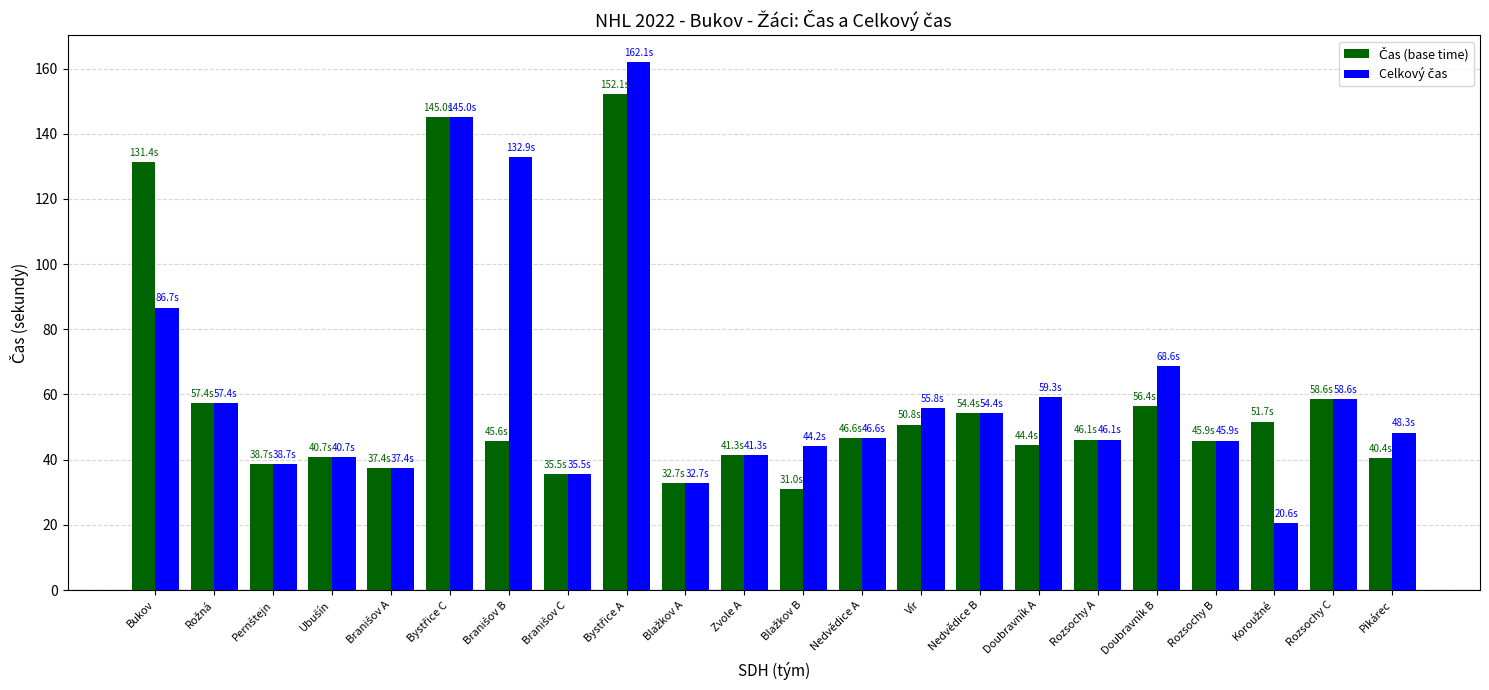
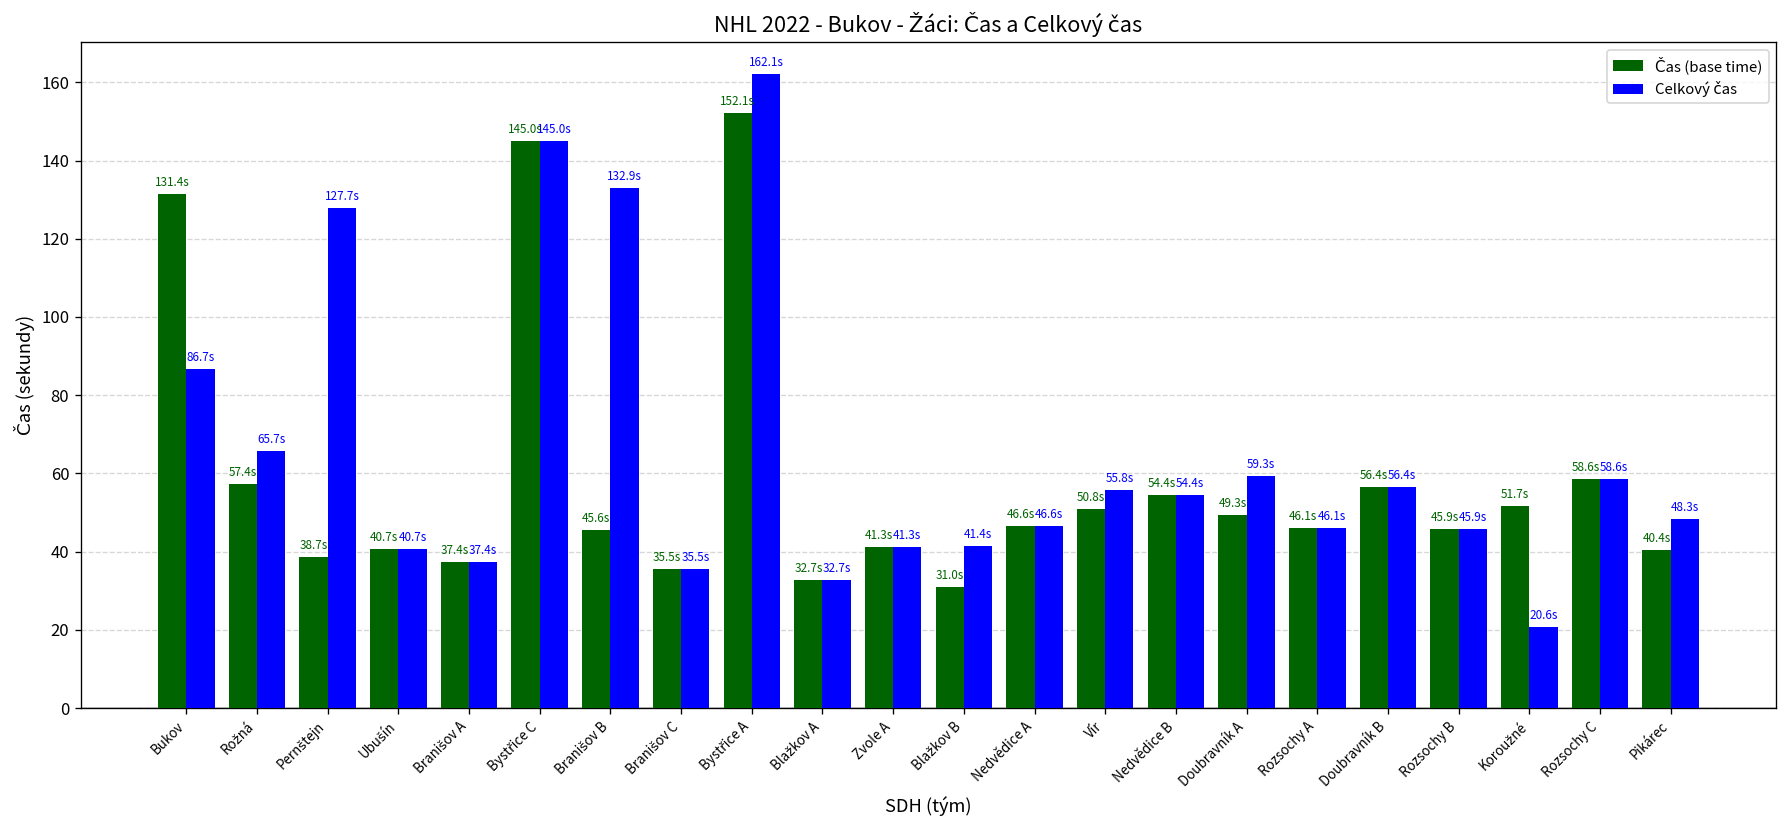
  {
    "Čas (base time)": {
      "Bukov": "131.4s",
      "Rožná": "57.4s",
      "Pernštejn": "38.7s",
      "Ubušín": "40.7s",
      "Branišov A": "37.4s",
      "Branišov B": "45.6s",
      "Branišov C": "35.5s",
      "Bystřice A": "152.1s",
      "Blažkov A": "32.7s",
      "Zvole A": "41.3s",
      "Blažkov B": "31.0s",
      "Nedvědice A": "46.6s",
      "Vír": "50.8s",
      "Nedvědice B": "54.4s",
-     "Doubravník A": "44.4s",
+     "Doubravník A": "49.3s",
      "Rozsochy A": "46.1s",
      "Doubravník B": "56.4s",
      "Rozsochy B": "45.9s",
      "Koroužné": "51.7s",
      "Rozsochy C": "58.6s",
      "Pikárec": "40.4s"
    },
    "Celkový čas": {
      "Bukov": "86.7s",
-     "Rožná": "57.4s",
-     "Pernštejn": "38.7s",
+     "Rožná": "65.7s",
+     "Pernštejn": "127.7s",
      "Ubušín": "40.7s",
      "Branišov A": "37.4s",
      "Branišov B": "132.9s",
      "Branišov C": "35.5s",
      "Bystřice A": "162.1s",
      "Blažkov A": "32.7s",
      "Zvole A": "41.3s",
-     "Blažkov B": "44.2s",
+     "Blažkov B": "41.4s",
      "Nedvědice A": "46.6s",
      "Vír": "55.8s",
      "Nedvědice B": "54.4s",
      "Doubravník A": "59.3s",
      "Rozsochy A": "46.1s",
-     "Doubravník B": "68.6s",
+     "Doubravník B": "56.4s",
      "Rozsochy B": "45.9s",
      "Koroužné": "20.6s",
      "Rozsochy C": "58.6s",
      "Pikárec": "48.3s"
    }
  }
